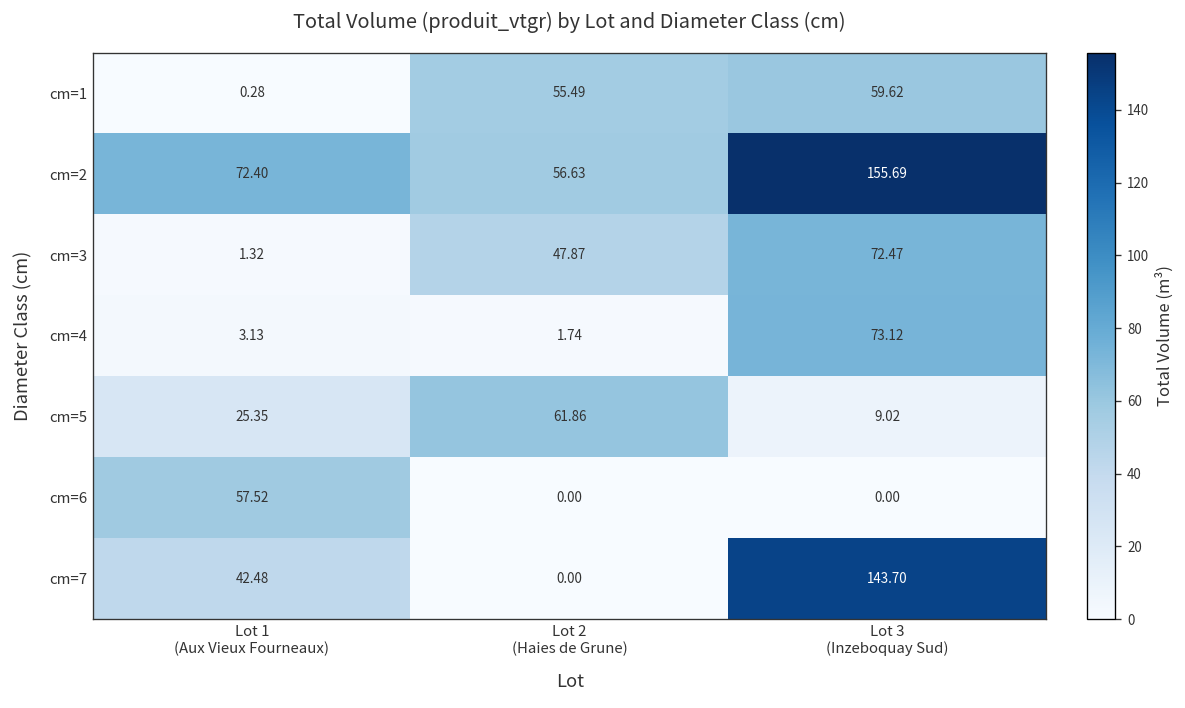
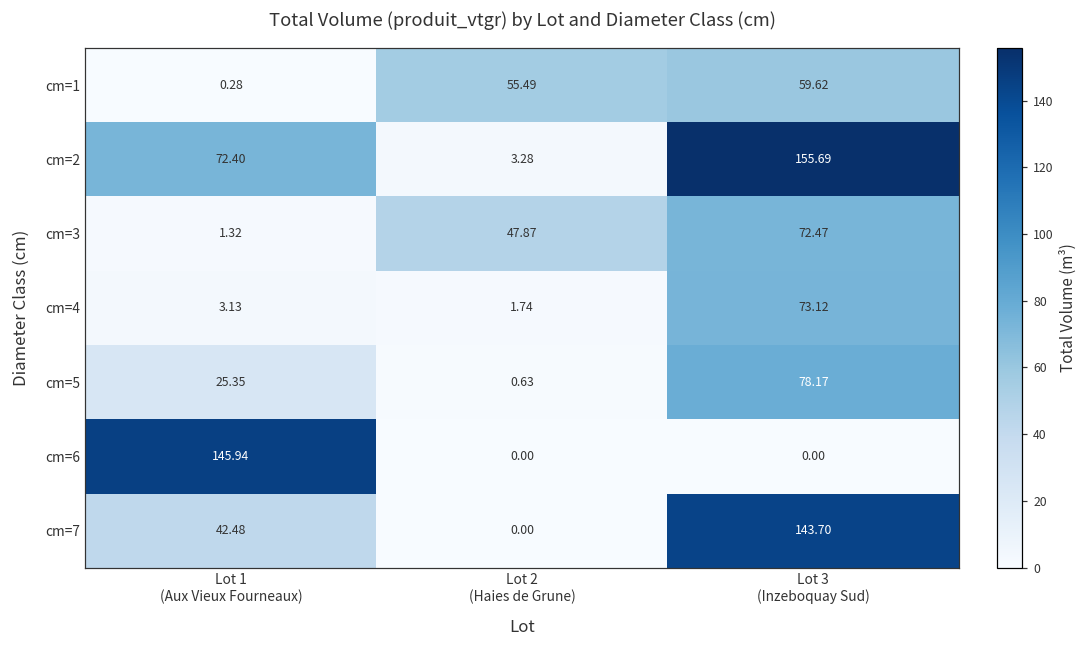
  {
    "cm=1": {
      "Lot 1 (Aux Vieux Fourneaux)": 0.28,
      "Lot 2 (Haies de Grune)": 55.49,
      "Lot 3 (Inzeboquay Sud)": 59.62
    },
    "cm=2": {
      "Lot 1 (Aux Vieux Fourneaux)": 72.40,
-     "Lot 2 (Haies de Grune)": 56.63,
+     "Lot 2 (Haies de Grune)": 3.28,
      "Lot 3 (Inzeboquay Sud)": 155.69
    },
    "cm=3": {
      "Lot 1 (Aux Vieux Fourneaux)": 1.32,
      "Lot 2 (Haies de Grune)": 47.87,
      "Lot 3 (Inzeboquay Sud)": 72.47
    },
    "cm=4": {
      "Lot 1 (Aux Vieux Fourneaux)": 3.13,
      "Lot 2 (Haies de Grune)": 1.74,
      "Lot 3 (Inzeboquay Sud)": 73.12
    },
    "cm=5": {
      "Lot 1 (Aux Vieux Fourneaux)": 25.35,
-     "Lot 2 (Haies de Grune)": 61.86,
-     "Lot 3 (Inzeboquay Sud)": 9.02
+     "Lot 2 (Haies de Grune)": 0.63,
+     "Lot 3 (Inzeboquay Sud)": 78.17
    },
    "cm=6": {
-     "Lot 1 (Aux Vieux Fourneaux)": 57.52,
+     "Lot 1 (Aux Vieux Fourneaux)": 145.94,
      "Lot 2 (Haies de Grune)": 0.00,
      "Lot 3 (Inzeboquay Sud)": 0.00
    },
    "cm=7": {
      "Lot 1 (Aux Vieux Fourneaux)": 42.48,
      "Lot 2 (Haies de Grune)": 0.00,
      "Lot 3 (Inzeboquay Sud)": 143.70
    }
  }
